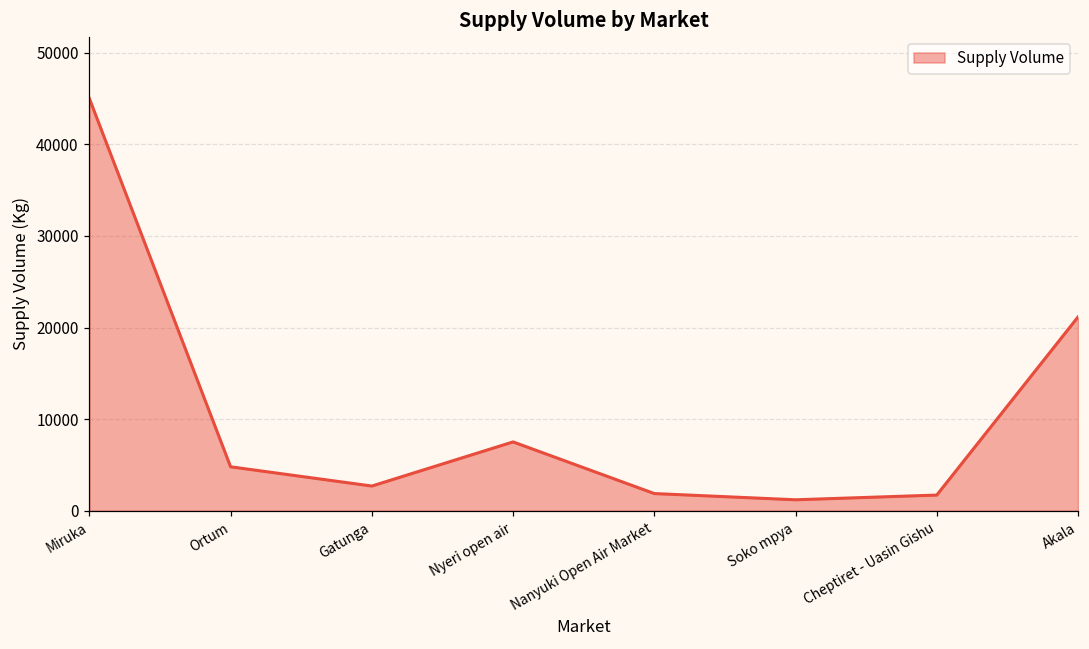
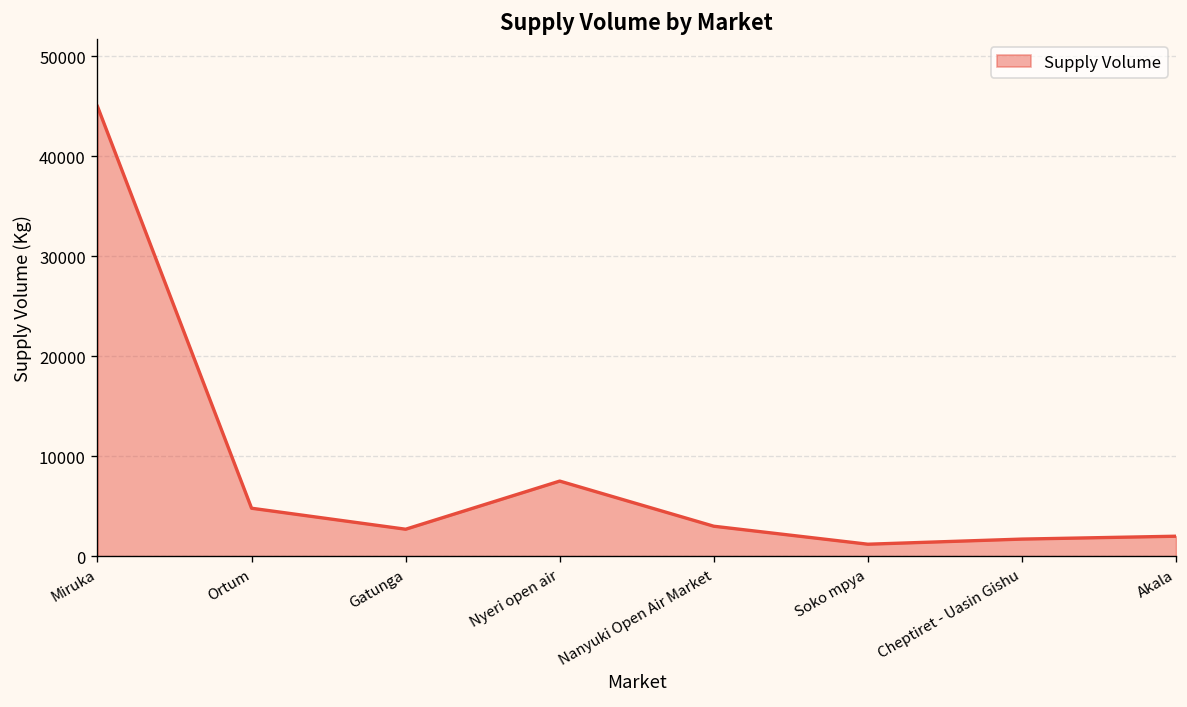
  {
    "Miruka": 45000,
    "Ortum": 5000,
    "Gatunga": 3000,
    "Nyeri open air": 8000,
-   "Nanyuki Open Air Market": 2000,
+   "Nanyuki Open Air Market": 3000,
    "Soko mpya": 1000,
    "Cheptiret - Uasin Gishu": 2000,
-   "Akala": 21000
+   "Akala": 2000
  }
